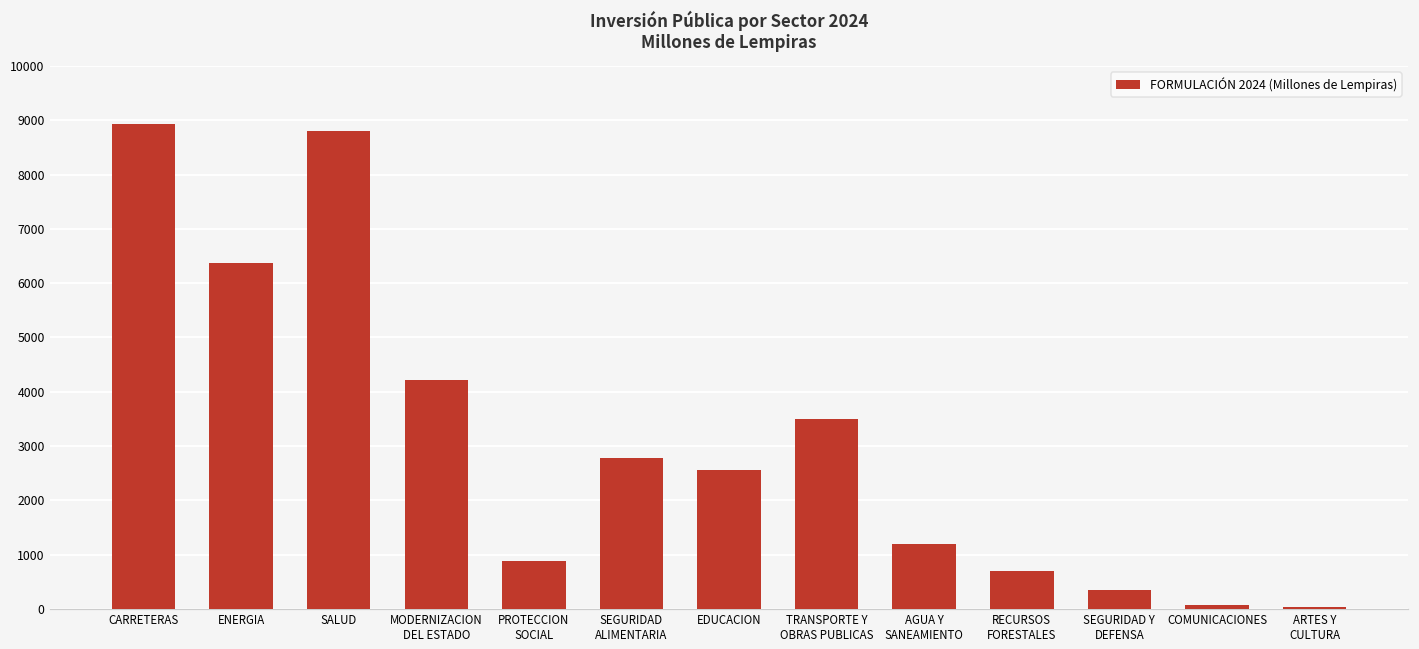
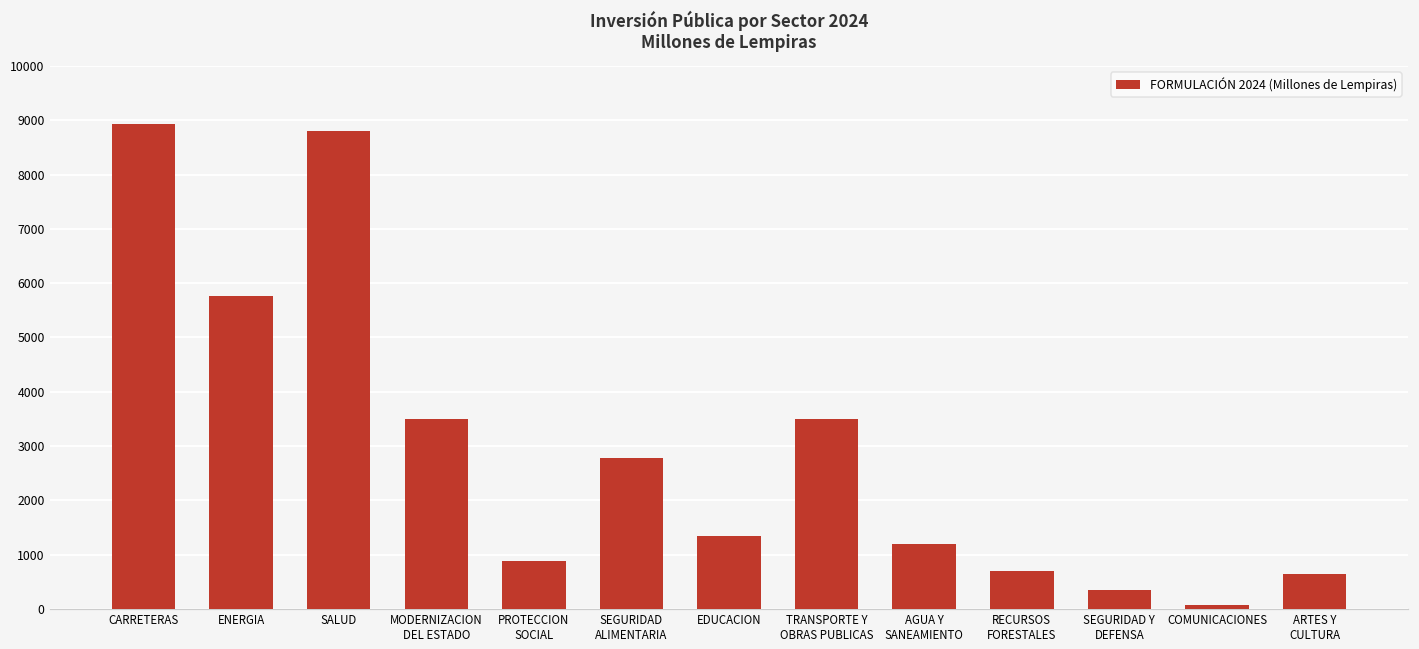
  {
    "CARRETERAS": 8900,
-   "ENERGIA": 6400,
+   "ENERGIA": 5800,
    "SALUD": 8800,
-   "MODERNIZACION DEL ESTADO": 4200,
+   "MODERNIZACION DEL ESTADO": 3500,
    "PROTECCION SOCIAL": 900,
    "SEGURIDAD ALIMENTARIA": 2800,
-   "EDUCACION": 2600,
+   "EDUCACION": 1300,
    "TRANSPORTE Y OBRAS PUBLICAS": 3500,
    "AGUA Y SANEAMIENTO": 1200,
    "RECURSOS FORESTALES": 700,
    "SEGURIDAD Y DEFENSA": 300,
    "COMUNICACIONES": 100,
-   "ARTES Y CULTURA": 0
+   "ARTES Y CULTURA": 700
  }
